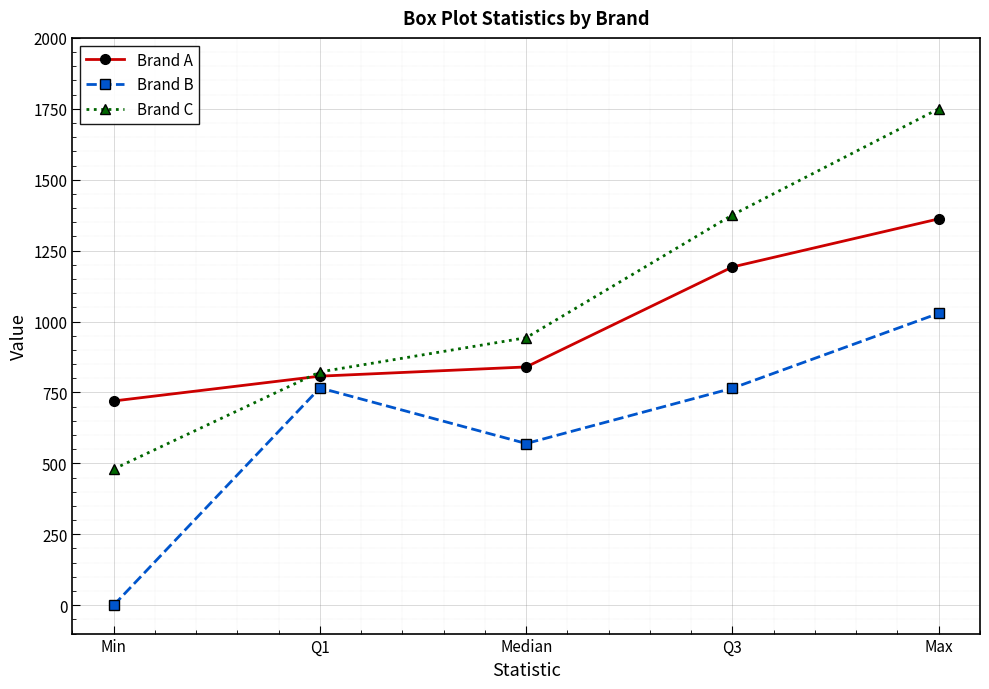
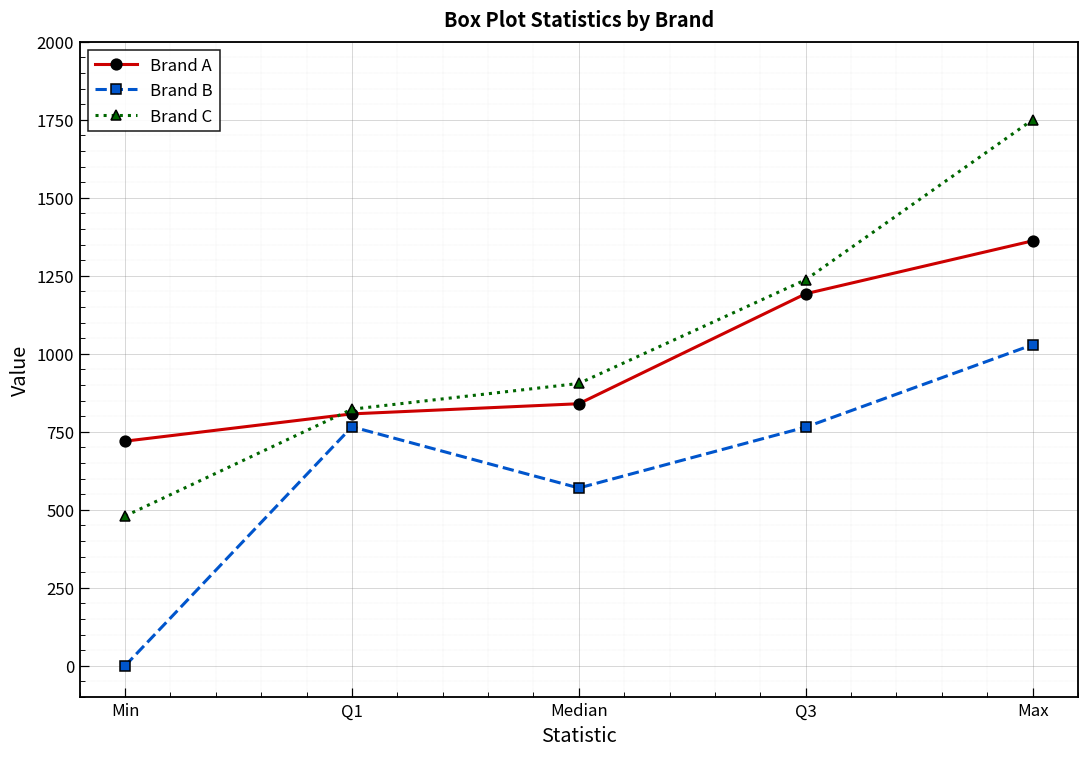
  {
    "Brand A": {
      "Min": 720,
      "Q1": 810,
      "Median": 840,
      "Q3": 1190,
      "Max": 1360
    },
    "Brand B": {
      "Min": 0,
      "Q1": 770,
      "Median": 570,
      "Q3": 770,
      "Max": 1030
    },
    "Brand C": {
      "Min": 480,
      "Q1": 820,
-     "Median": 940,
-     "Q3": 1380,
+     "Median": 910,
+     "Q3": 1240,
      "Max": 1750
    }
  }
